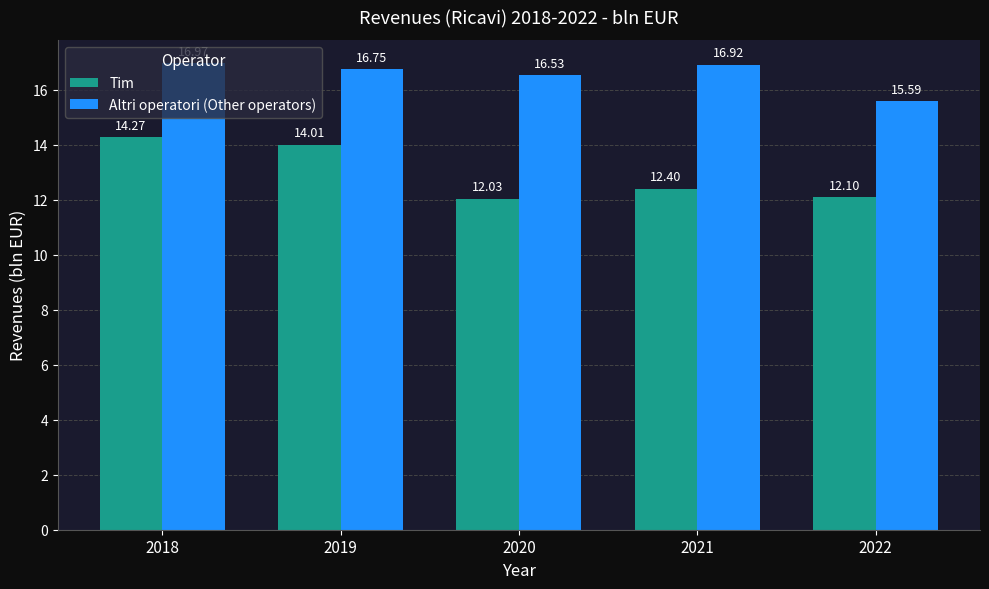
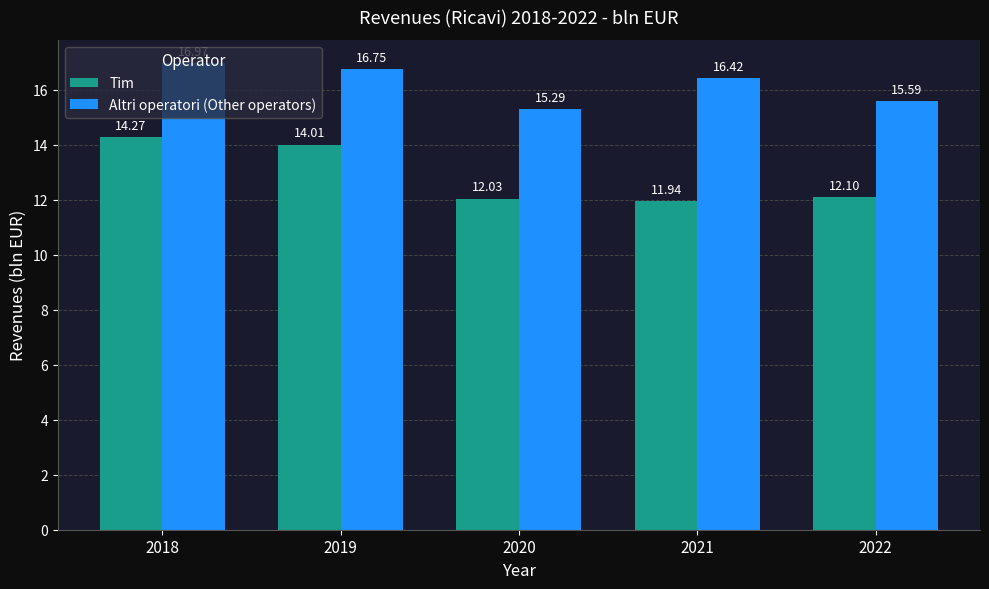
  {
    "Tim": {
      "2018": 14.27,
      "2019": 14.01,
      "2020": 12.03,
-     "2021": 12.40,
+     "2021": 11.94,
      "2022": 12.10
    },
    "Altri operatori (Other operators)": {
      "2019": 16.75,
-     "2020": 16.53,
-     "2021": 16.92,
+     "2020": 15.29,
+     "2021": 16.42,
      "2022": 15.59
    }
  }
